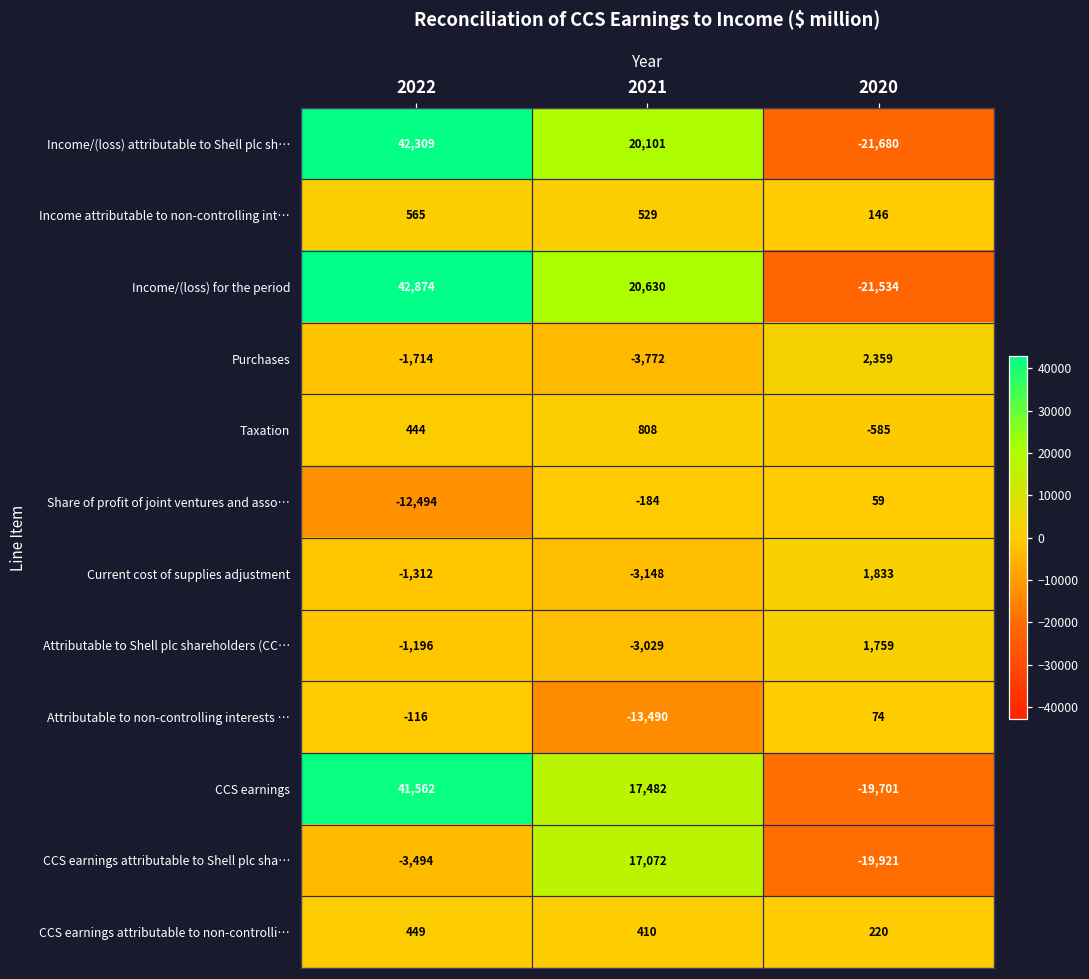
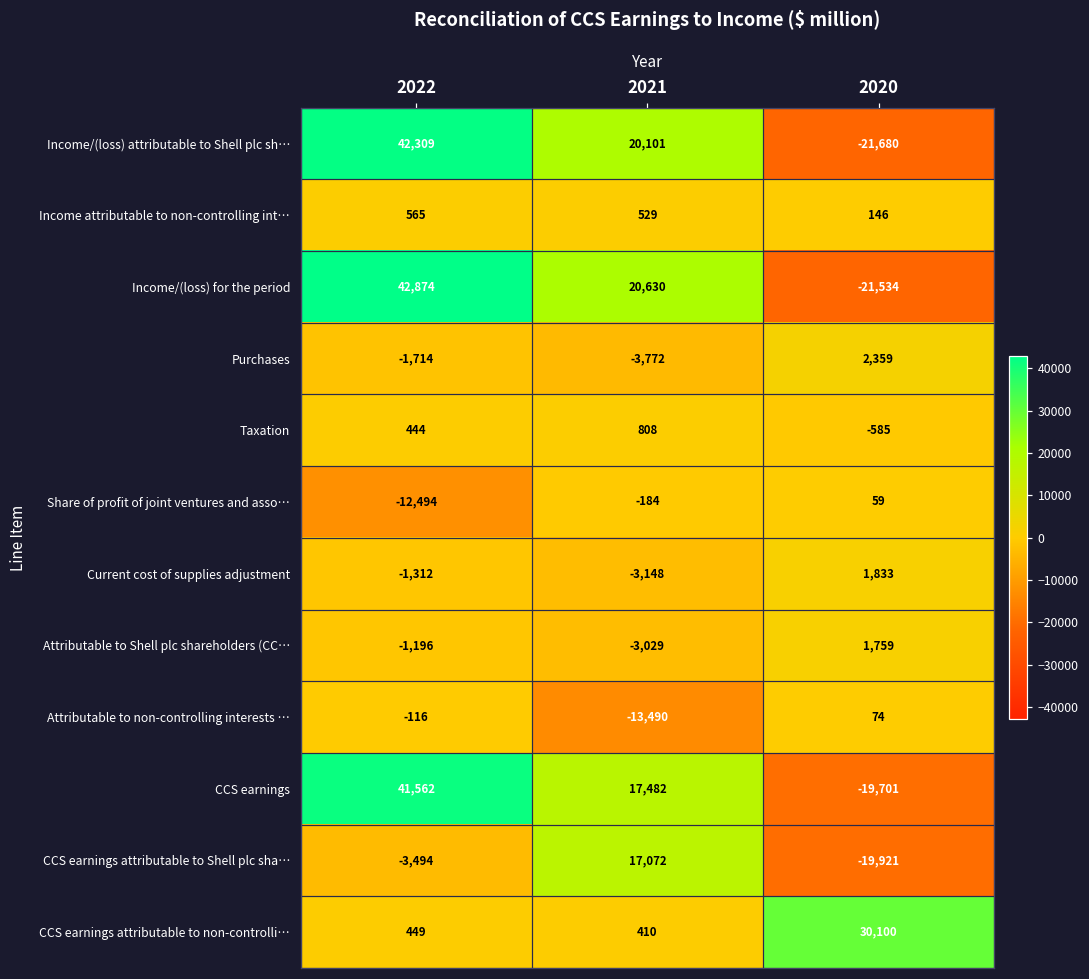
  {
    "Income/(loss) attributable to Shell plc sh…": {
      "2022": "42,309",
      "2021": "20,101",
      "2020": "-21,680"
    },
    "Income attributable to non-controlling int…": {
      "2022": "565",
      "2021": "529",
      "2020": "146"
    },
    "Income/(loss) for the period": {
      "2022": "42,874",
      "2021": "20,630",
      "2020": "-21,534"
    },
    "Purchases": {
      "2022": "-1,714",
      "2021": "-3,772",
      "2020": "2,359"
    },
    "Taxation": {
      "2022": "444",
      "2021": "808",
      "2020": "-585"
    },
    "Share of profit of joint ventures and asso…": {
      "2022": "-12,494",
      "2021": "-184",
      "2020": "59"
    },
    "Current cost of supplies adjustment": {
      "2022": "-1,312",
      "2021": "-3,148",
      "2020": "1,833"
    },
    "Attributable to Shell plc shareholders (CC…": {
      "2022": "-1,196",
      "2021": "-3,029",
      "2020": "1,759"
    },
    "Attributable to non-controlling interests …": {
      "2022": "-116",
      "2021": "-13,490",
      "2020": "74"
    },
    "CCS earnings": {
      "2022": "41,562",
      "2021": "17,482",
      "2020": "-19,701"
    },
    "CCS earnings attributable to Shell plc sha…": {
      "2022": "-3,494",
      "2021": "17,072",
      "2020": "-19,921"
    },
    "CCS earnings attributable to non-controlli…": {
      "2022": "449",
      "2021": "410",
-     "2020": "220"
+     "2020": "30,100"
    }
  }
